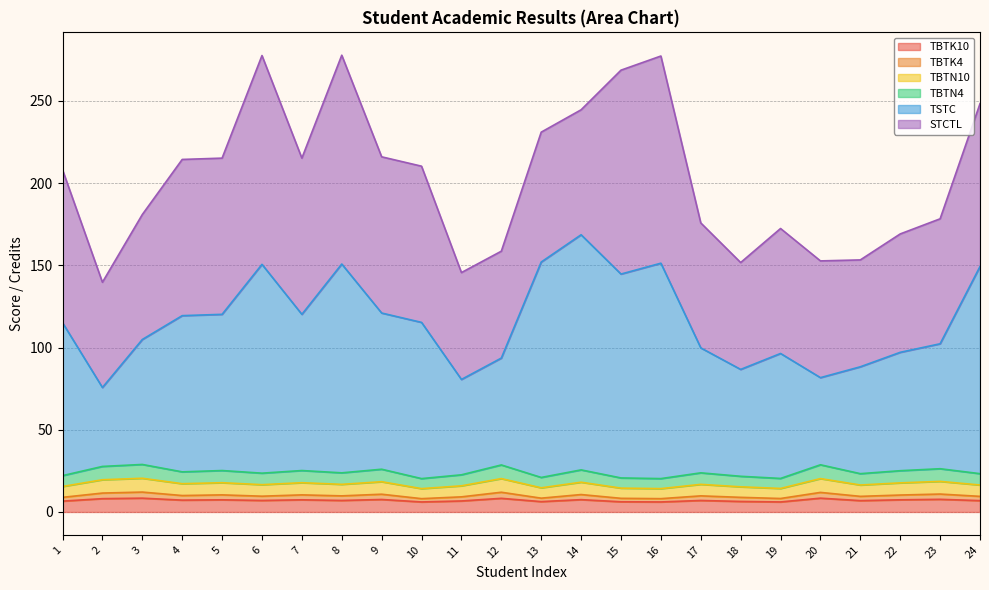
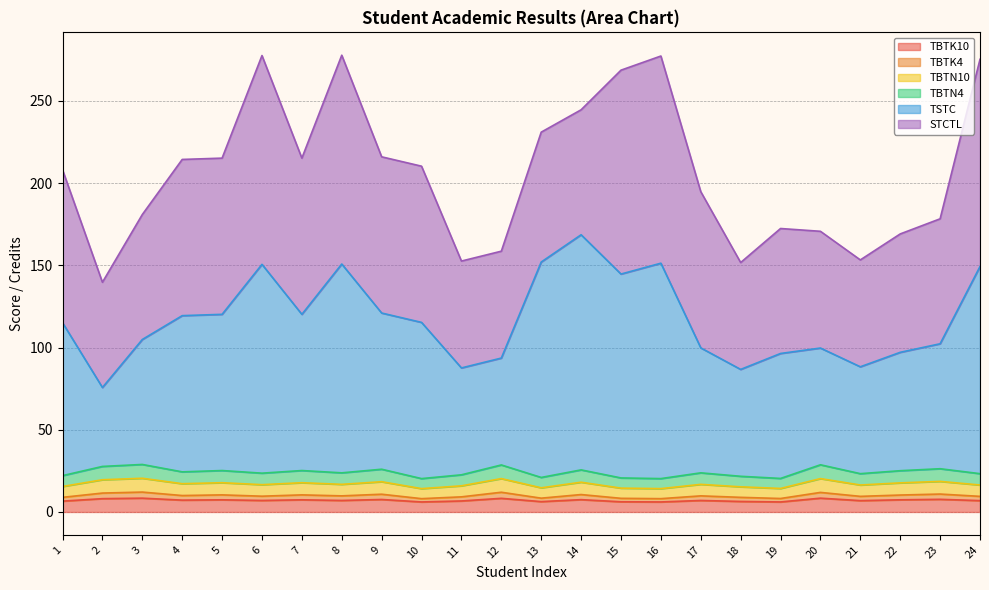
  {
    "TBTN10": {
      "1": 7,
      "2": 8,
      "3": 8,
      "4": 7,
      "5": 7,
      "6": 7,
      "7": 7,
      "8": 7,
      "9": 8,
      "10": 6,
      "11": 7,
      "12": 8,
      "13": 6,
      "14": 8,
      "15": 6,
      "16": 6,
      "17": 7,
      "18": 6,
      "19": 6,
      "20": 8,
      "21": 7,
      "22": 7,
      "23": 8,
      "24": 7
    },
    "TBTN4": {
      "1": 7,
      "2": 8,
      "3": 8,
      "4": 7,
      "5": 7,
      "6": 7,
      "7": 7,
      "8": 7,
      "9": 8,
      "10": 6,
      "11": 7,
      "12": 8,
      "13": 6,
      "14": 8,
      "15": 6,
      "16": 6,
      "17": 7,
      "18": 6,
      "19": 6,
      "20": 8,
      "21": 7,
      "22": 7,
      "23": 8,
      "24": 7
    },
    "TSTC": {
      "1": 93,
      "2": 48,
      "3": 76,
      "4": 95,
      "5": 95,
      "6": 127,
      "7": 95,
      "8": 127,
      "9": 95,
      "10": 95,
-     "11": 58,
+     "11": 65,
      "12": 65,
      "13": 131,
      "14": 143,
      "15": 124,
      "16": 131,
      "17": 76,
      "18": 65,
      "19": 76,
-     "20": 53,
+     "20": 71,
      "21": 65,
      "22": 72,
      "23": 76,
      "24": 126
    },
    "STCTL": {
      "1": 93,
      "2": 64,
      "3": 76,
      "4": 95,
      "5": 95,
      "6": 127,
      "7": 95,
      "8": 127,
      "9": 95,
      "10": 95,
      "11": 65,
      "12": 65,
      "13": 79,
      "14": 76,
      "15": 124,
      "16": 126,
-     "17": 76,
+     "17": 95,
      "18": 65,
      "19": 76,
      "20": 71,
      "21": 65,
      "22": 72,
      "23": 76,
-     "24": 99
+     "24": 126
    }
  }
